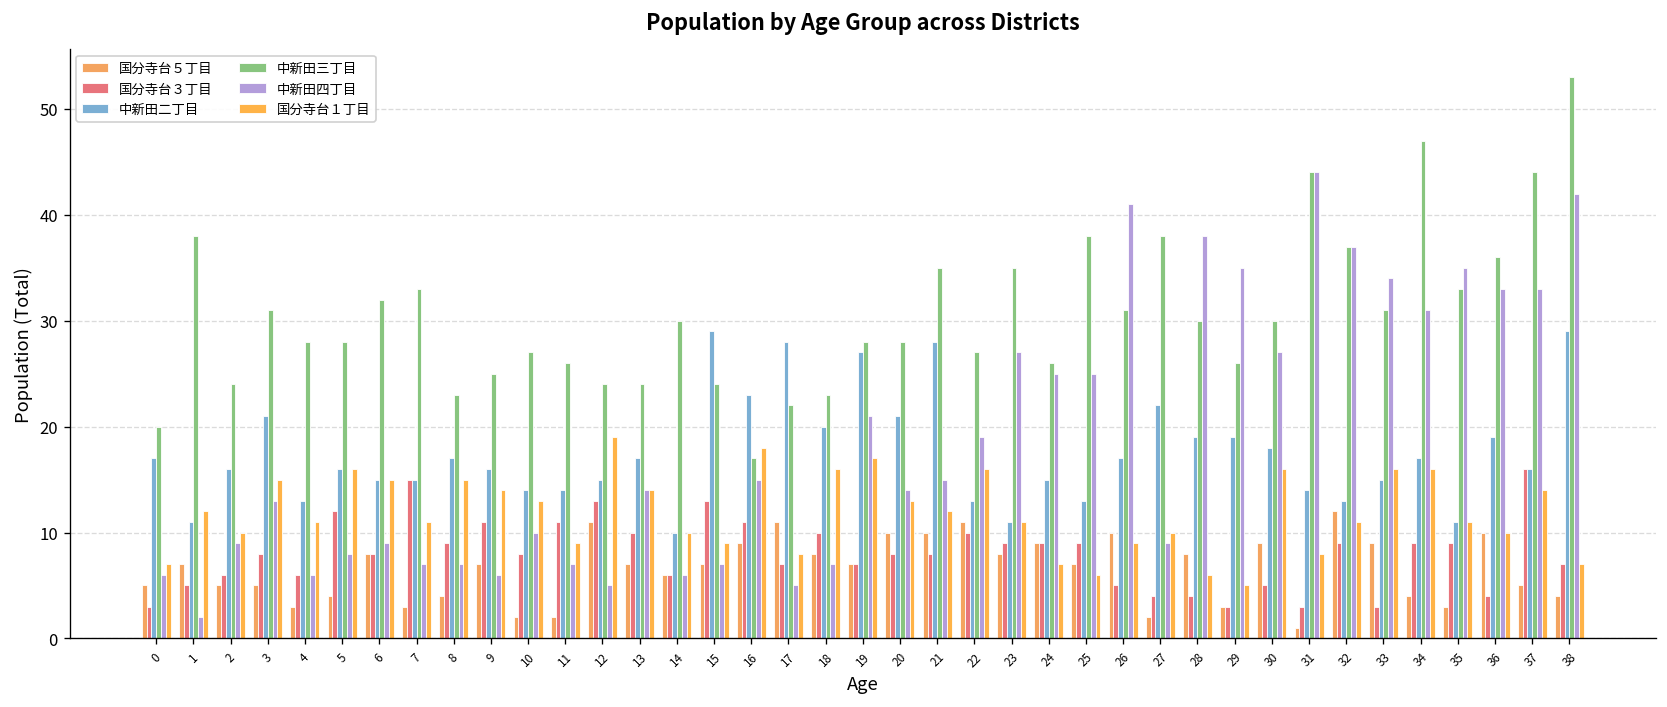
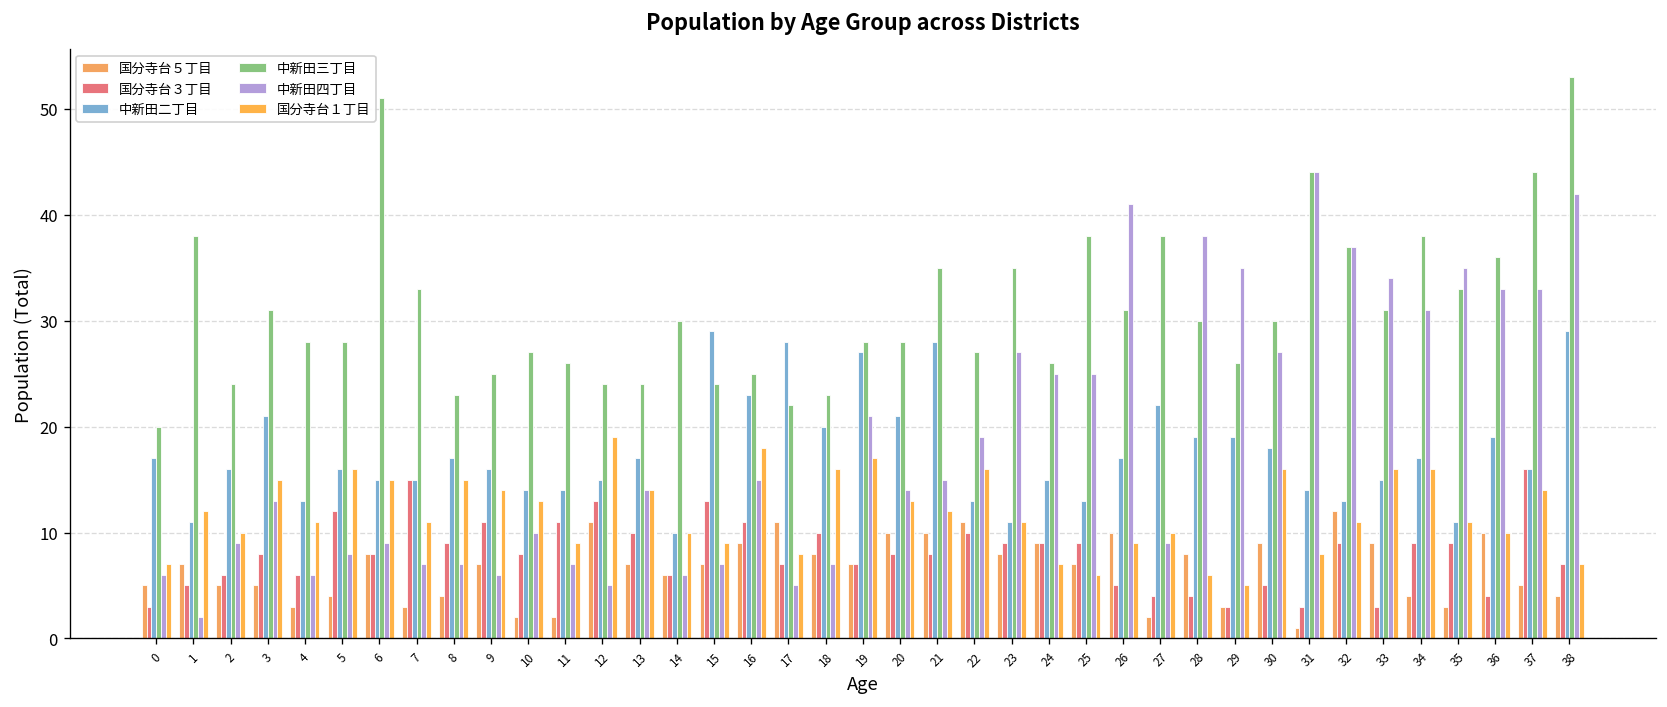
  {
    "中新田三丁目": {
      "0": 20,
      "1": 38,
      "2": 24,
      "3": 31,
      "4": 28,
      "5": 28,
-     "6": 32,
+     "6": 51,
      "7": 33,
      "8": 23,
      "9": 25,
      "10": 27,
      "11": 26,
      "12": 24,
      "13": 24,
      "14": 30,
      "15": 24,
-     "16": 17,
+     "16": 25,
      "17": 22,
      "18": 23,
      "19": 28,
      "20": 28,
      "21": 35,
      "22": 27,
      "23": 35,
      "24": 26,
      "25": 38,
      "26": 31,
      "27": 38,
      "28": 30,
      "29": 26,
      "30": 30,
      "31": 44,
      "32": 37,
      "33": 31,
-     "34": 47,
+     "34": 38,
      "35": 33,
      "36": 36,
      "37": 44,
      "38": 53
    }
  }
